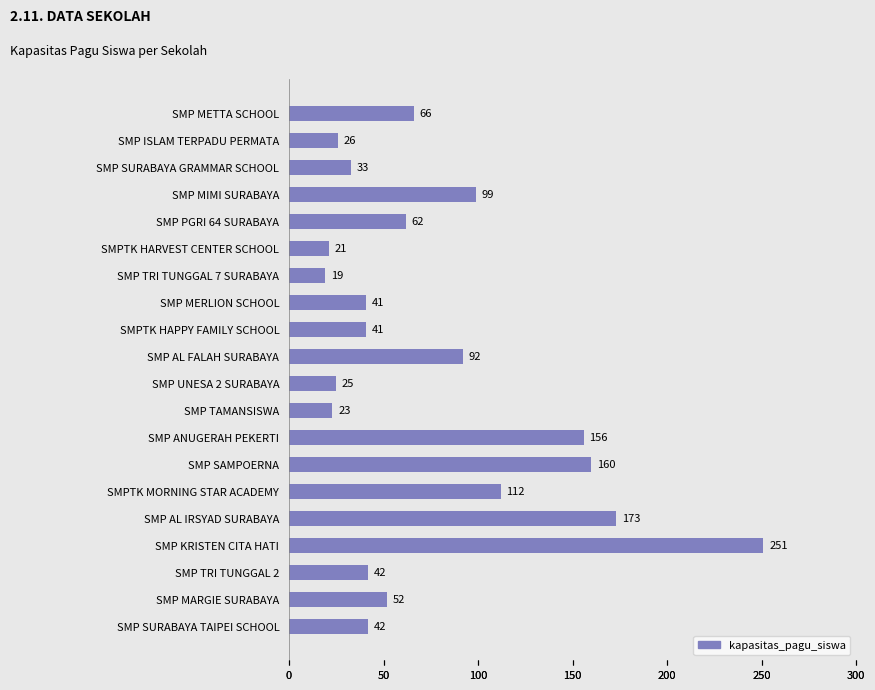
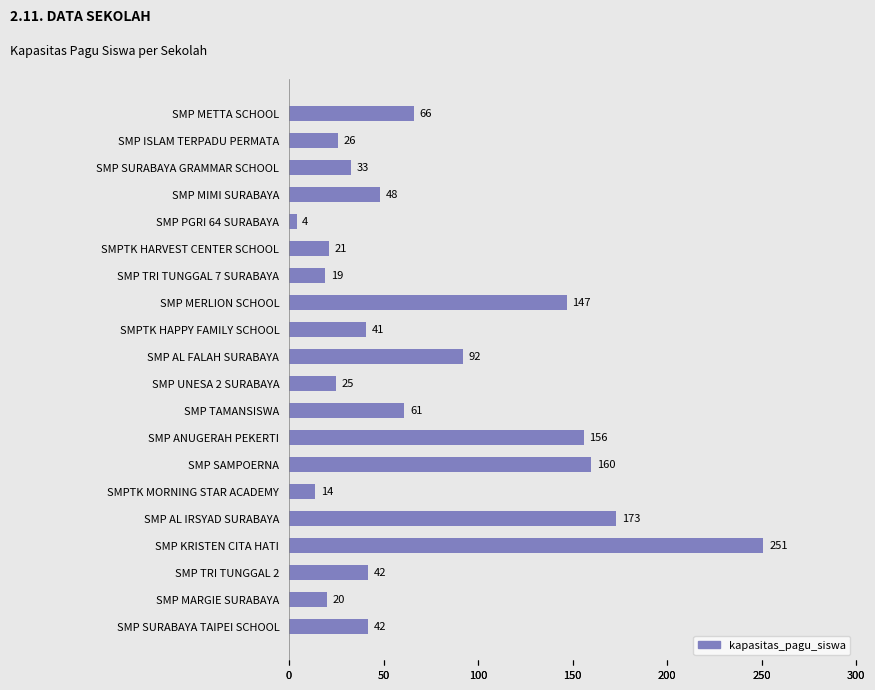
  {
    "SMP METTA SCHOOL": 66,
    "SMP ISLAM TERPADU PERMATA": 26,
    "SMP SURABAYA GRAMMAR SCHOOL": 33,
-   "SMP MIMI SURABAYA": 99,
-   "SMP PGRI 64 SURABAYA": 62,
+   "SMP MIMI SURABAYA": 48,
+   "SMP PGRI 64 SURABAYA": 4,
    "SMPTK HARVEST CENTER SCHOOL": 21,
    "SMP TRI TUNGGAL 7 SURABAYA": 19,
-   "SMP MERLION SCHOOL": 41,
+   "SMP MERLION SCHOOL": 147,
    "SMPTK HAPPY FAMILY SCHOOL": 41,
    "SMP AL FALAH SURABAYA": 92,
    "SMP UNESA 2 SURABAYA": 25,
-   "SMP TAMANSISWA": 23,
+   "SMP TAMANSISWA": 61,
    "SMP ANUGERAH PEKERTI": 156,
    "SMP SAMPOERNA": 160,
-   "SMPTK MORNING STAR ACADEMY": 112,
+   "SMPTK MORNING STAR ACADEMY": 14,
    "SMP AL IRSYAD SURABAYA": 173,
    "SMP KRISTEN CITA HATI": 251,
    "SMP TRI TUNGGAL 2": 42,
-   "SMP MARGIE SURABAYA": 52,
+   "SMP MARGIE SURABAYA": 20,
    "SMP SURABAYA TAIPEI SCHOOL": 42
  }
